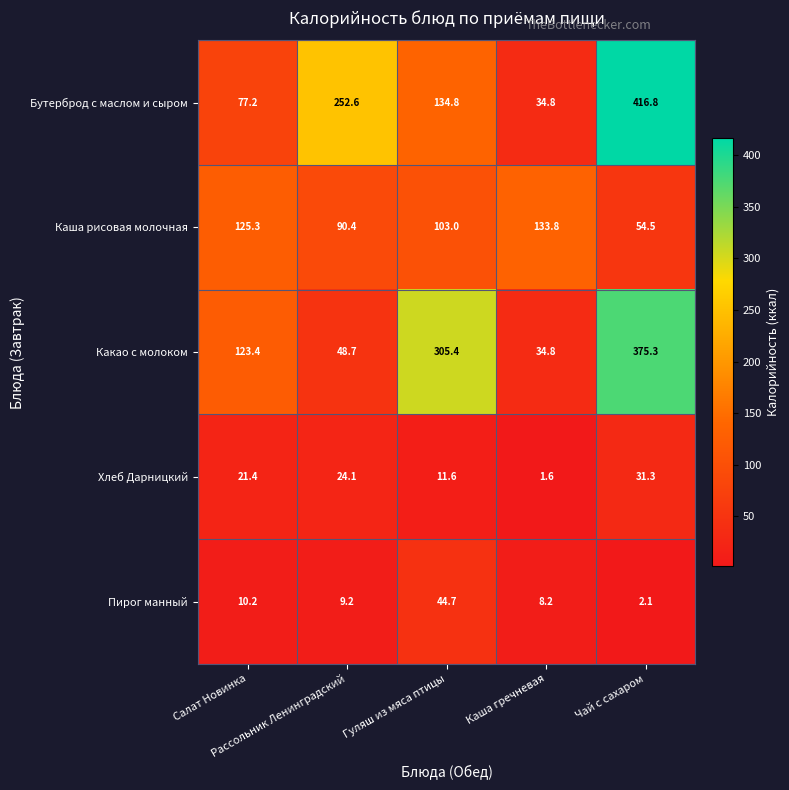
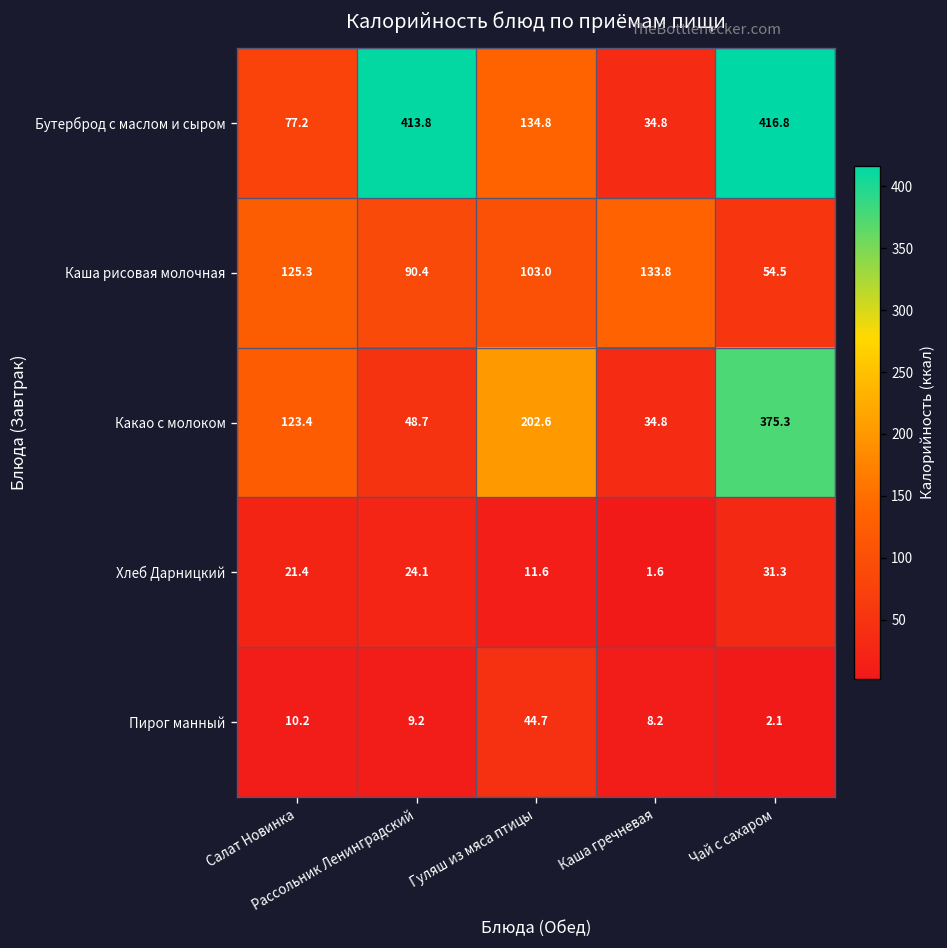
  {
    "Бутерброд с маслом и сыром": {
      "Салат Новинка": 77.2,
-     "Рассольник Ленинградский": 252.6,
+     "Рассольник Ленинградский": 413.8,
      "Гуляш из мяса птицы": 134.8,
      "Каша гречневая": 34.8,
      "Чай с сахаром": 416.8
    },
    "Каша рисовая молочная": {
      "Салат Новинка": 125.3,
      "Рассольник Ленинградский": 90.4,
      "Гуляш из мяса птицы": 103.0,
      "Каша гречневая": 133.8,
      "Чай с сахаром": 54.5
    },
    "Какао с молоком": {
      "Салат Новинка": 123.4,
      "Рассольник Ленинградский": 48.7,
-     "Гуляш из мяса птицы": 305.4,
+     "Гуляш из мяса птицы": 202.6,
      "Каша гречневая": 34.8,
      "Чай с сахаром": 375.3
    },
    "Хлеб Дарницкий": {
      "Салат Новинка": 21.4,
      "Рассольник Ленинградский": 24.1,
      "Гуляш из мяса птицы": 11.6,
      "Каша гречневая": 1.6,
      "Чай с сахаром": 31.3
    },
    "Пирог манный": {
      "Салат Новинка": 10.2,
      "Рассольник Ленинградский": 9.2,
      "Гуляш из мяса птицы": 44.7,
      "Каша гречневая": 8.2,
      "Чай с сахаром": 2.1
    }
  }
